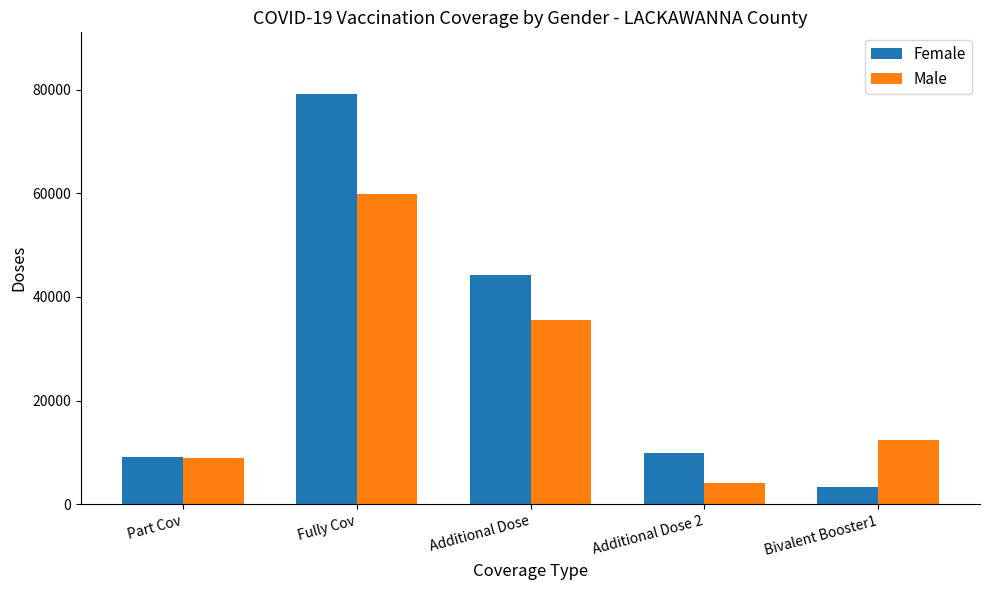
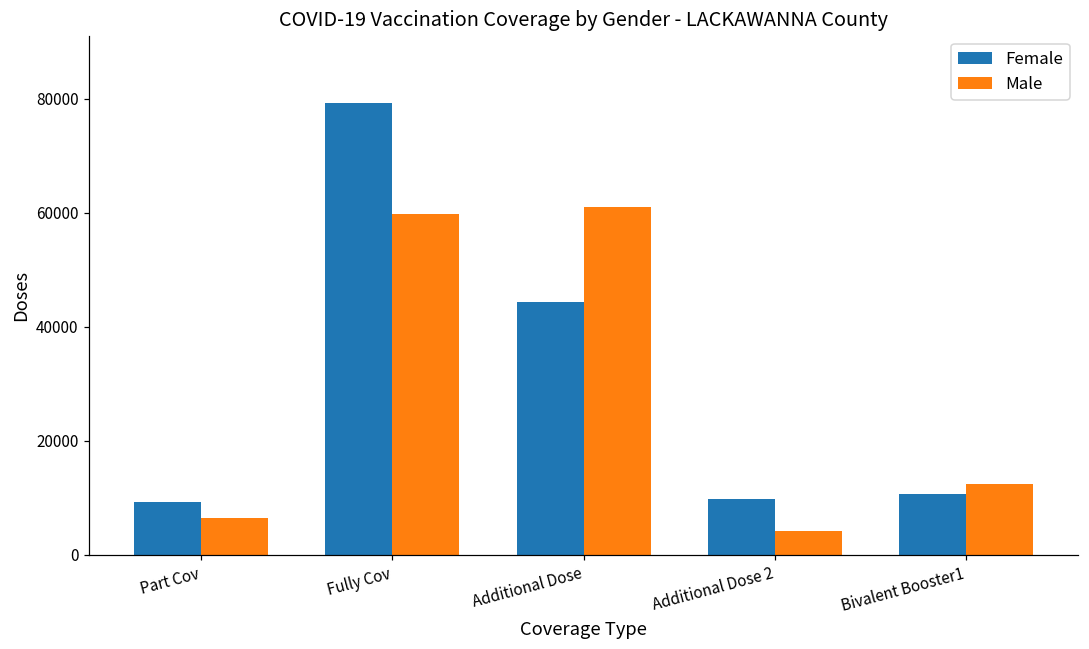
  {
    "Female": {
      "Part Cov": 9000,
      "Fully Cov": 79000,
      "Additional Dose": 44000,
      "Additional Dose 2": 10000,
-     "Bivalent Booster1": 3000
+     "Bivalent Booster1": 11000
    },
    "Male": {
-     "Part Cov": 9000,
+     "Part Cov": 7000,
      "Fully Cov": 60000,
-     "Additional Dose": 36000,
+     "Additional Dose": 61000,
      "Additional Dose 2": 4000,
      "Bivalent Booster1": 12000
    }
  }
